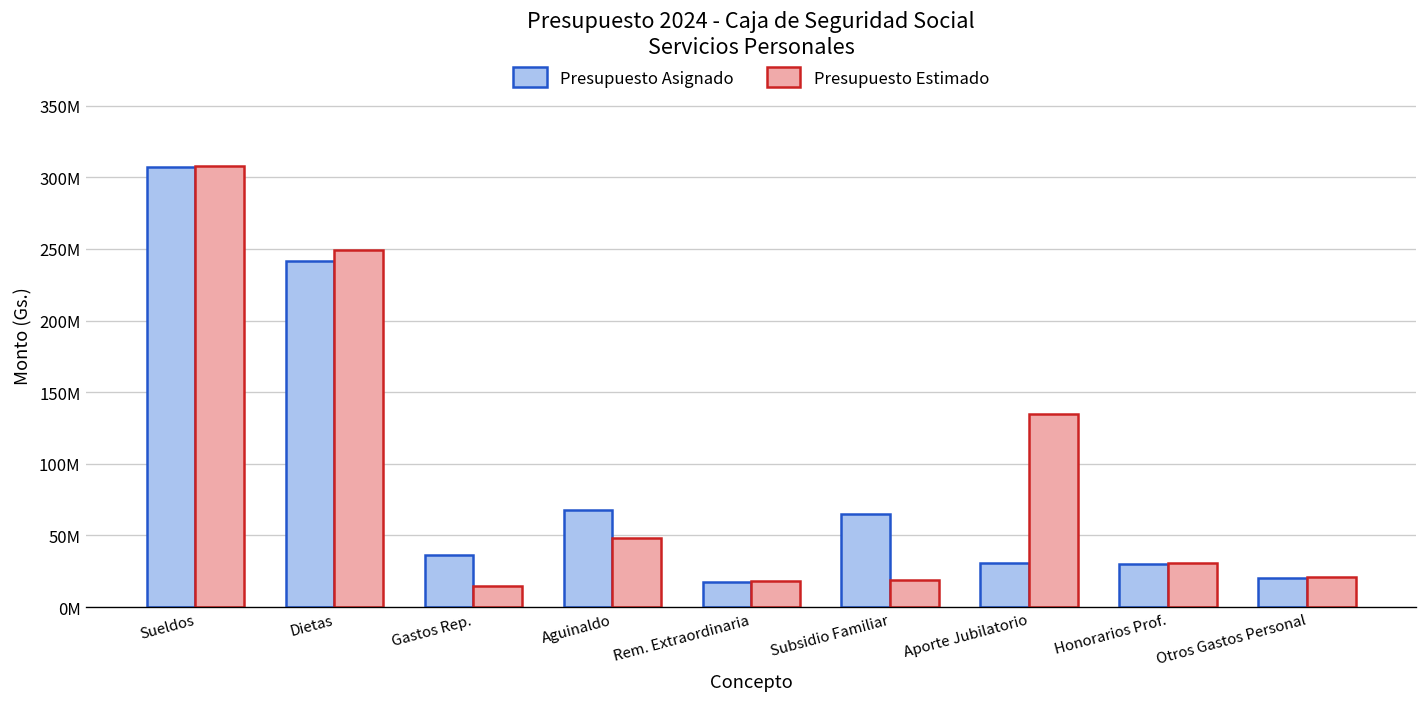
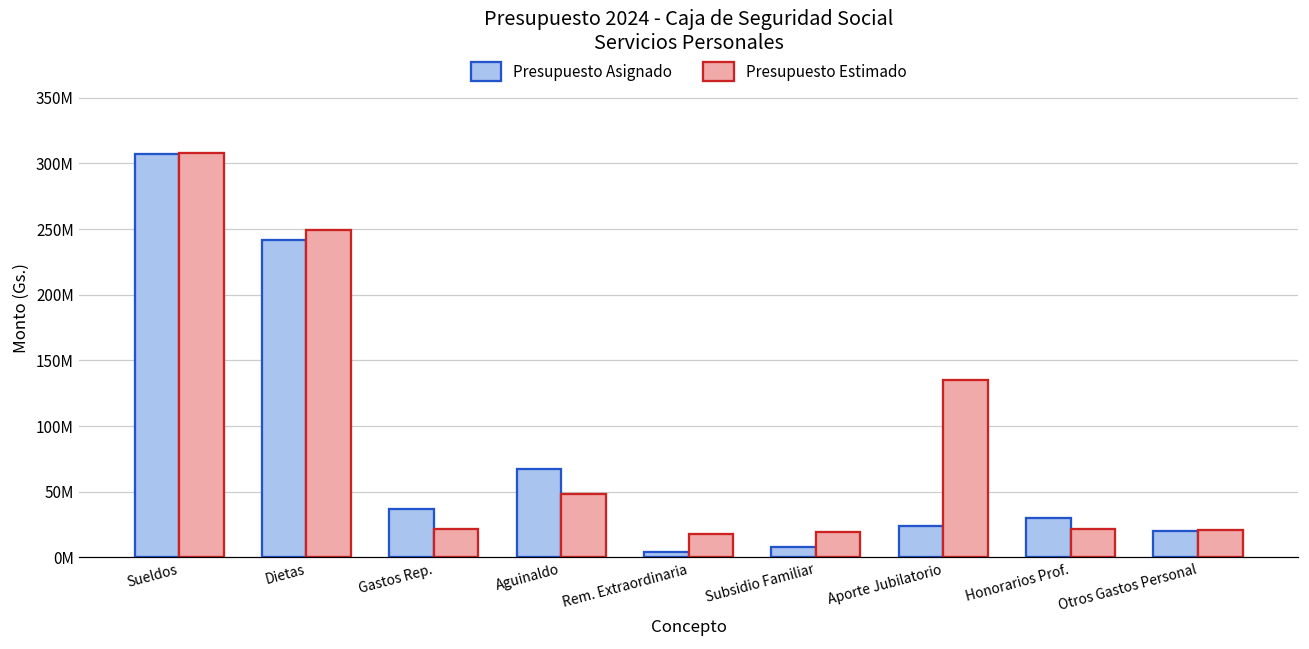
  {
    "Presupuesto Asignado": {
      "Sueldos": 307000000,
      "Dietas": 242000000,
      "Gastos Rep.": 37000000,
      "Aguinaldo": 67000000,
-     "Rem. Extraordinaria": 18000000,
-     "Subsidio Familiar": 65000000,
-     "Aporte Jubilatorio": 31000000,
+     "Rem. Extraordinaria": 4000000,
+     "Subsidio Familiar": 8000000,
+     "Aporte Jubilatorio": 24000000,
      "Honorarios Prof.": 30000000,
      "Otros Gastos Personal": 20000000
    },
    "Presupuesto Estimado": {
      "Sueldos": 308000000,
      "Dietas": 249000000,
-     "Gastos Rep.": 15000000,
+     "Gastos Rep.": 22000000,
      "Aguinaldo": 48000000,
      "Rem. Extraordinaria": 18000000,
      "Subsidio Familiar": 19000000,
      "Aporte Jubilatorio": 135000000,
-     "Honorarios Prof.": 31000000,
+     "Honorarios Prof.": 21000000,
      "Otros Gastos Personal": 21000000
    }
  }
